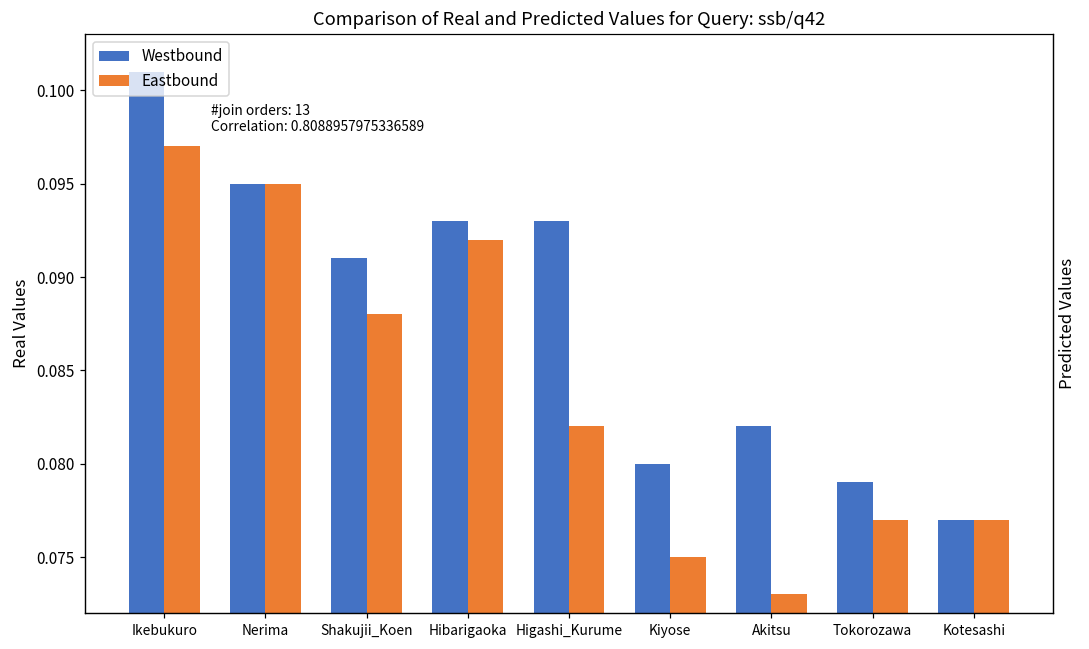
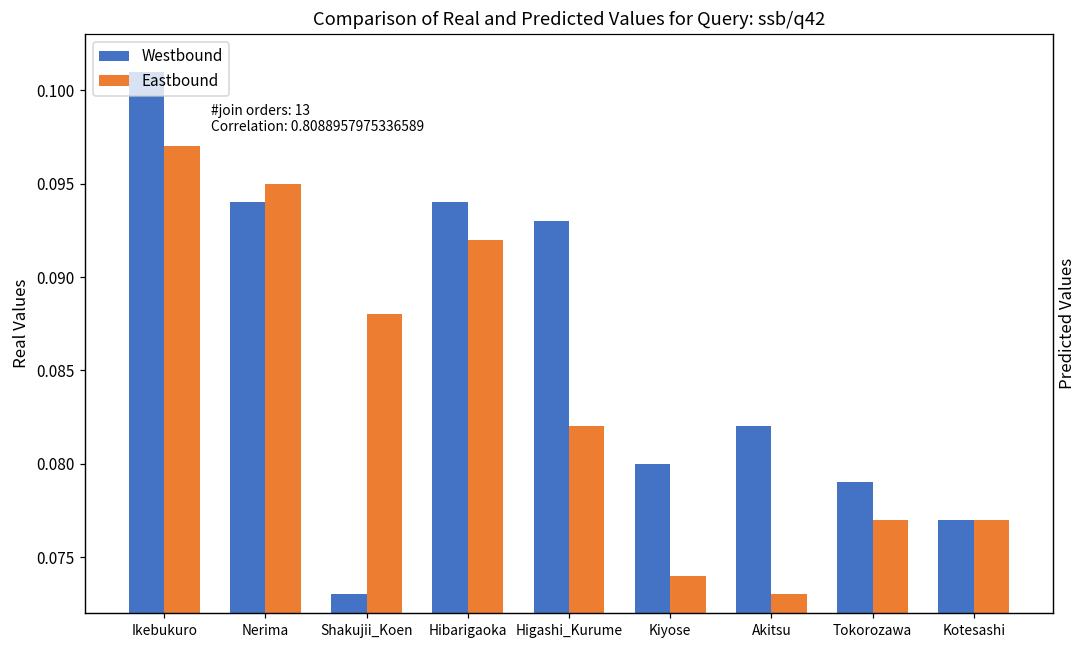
  {
    "Westbound": {
-     "Nerima": 0.095,
-     "Shakujii_Koen": 0.091,
-     "Hibarigaoka": 0.093,
+     "Nerima": 0.094,
+     "Shakujii_Koen": 0.073,
+     "Hibarigaoka": 0.094,
      "Higashi_Kurume": 0.093,
      "Kiyose": 0.080,
      "Akitsu": 0.082,
      "Tokorozawa": 0.079,
      "Kotesashi": 0.077
    },
    "Eastbound": {
      "Ikebukuro": 0.097,
      "Nerima": 0.095,
      "Shakujii_Koen": 0.088,
      "Hibarigaoka": 0.092,
      "Higashi_Kurume": 0.082,
-     "Kiyose": 0.075,
+     "Kiyose": 0.074,
      "Akitsu": 0.073,
      "Tokorozawa": 0.077,
      "Kotesashi": 0.077
    }
  }
